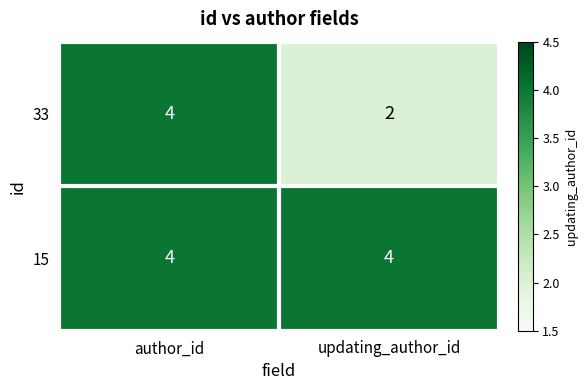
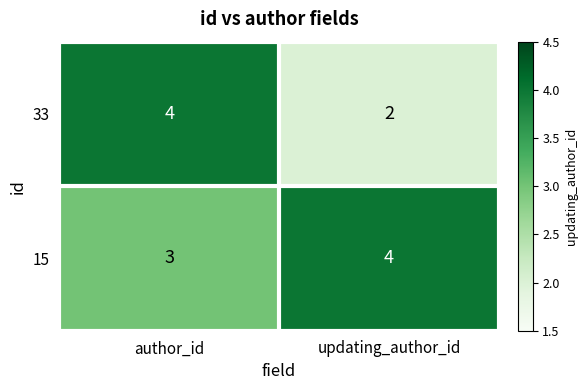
  {
    "33": {
      "author_id": 4,
      "updating_author_id": 2
    },
    "15": {
-     "author_id": 4,
+     "author_id": 3,
      "updating_author_id": 4
    }
  }
